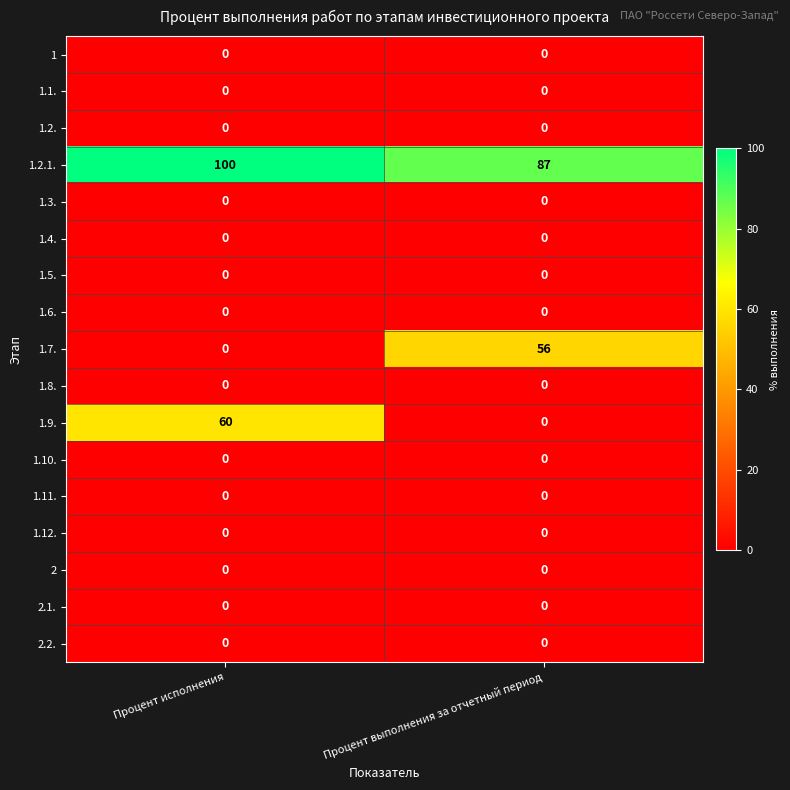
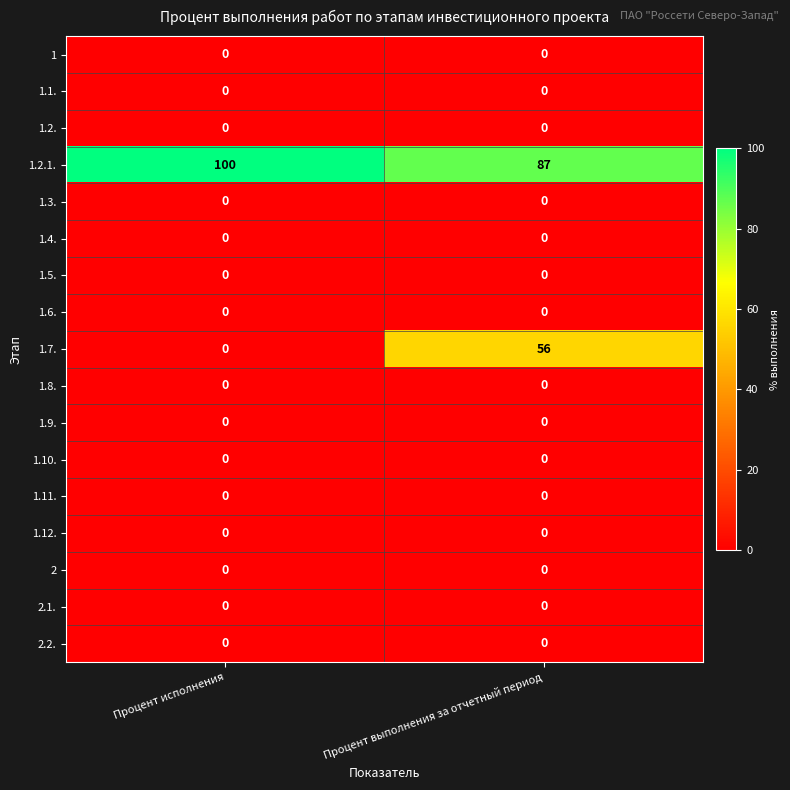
  {
    "1": {
      "Процент исполнения": 0,
      "Процент выполнения за отчетный период": 0
    },
    "1.1.": {
      "Процент исполнения": 0,
      "Процент выполнения за отчетный период": 0
    },
    "1.2.": {
      "Процент исполнения": 0,
      "Процент выполнения за отчетный период": 0
    },
    "1.2.1.": {
      "Процент исполнения": 100,
      "Процент выполнения за отчетный период": 87
    },
    "1.3.": {
      "Процент исполнения": 0,
      "Процент выполнения за отчетный период": 0
    },
    "1.4.": {
      "Процент исполнения": 0,
      "Процент выполнения за отчетный период": 0
    },
    "1.5.": {
      "Процент исполнения": 0,
      "Процент выполнения за отчетный период": 0
    },
    "1.6.": {
      "Процент исполнения": 0,
      "Процент выполнения за отчетный период": 0
    },
    "1.7.": {
      "Процент исполнения": 0,
      "Процент выполнения за отчетный период": 56
    },
    "1.8.": {
      "Процент исполнения": 0,
      "Процент выполнения за отчетный период": 0
    },
    "1.9.": {
-     "Процент исполнения": 60,
+     "Процент исполнения": 0,
      "Процент выполнения за отчетный период": 0
    },
    "1.10.": {
      "Процент исполнения": 0,
      "Процент выполнения за отчетный период": 0
    },
    "1.11.": {
      "Процент исполнения": 0,
      "Процент выполнения за отчетный период": 0
    },
    "1.12.": {
      "Процент исполнения": 0,
      "Процент выполнения за отчетный период": 0
    },
    "2": {
      "Процент исполнения": 0,
      "Процент выполнения за отчетный период": 0
    },
    "2.1.": {
      "Процент исполнения": 0,
      "Процент выполнения за отчетный период": 0
    },
    "2.2.": {
      "Процент исполнения": 0,
      "Процент выполнения за отчетный период": 0
    }
  }
